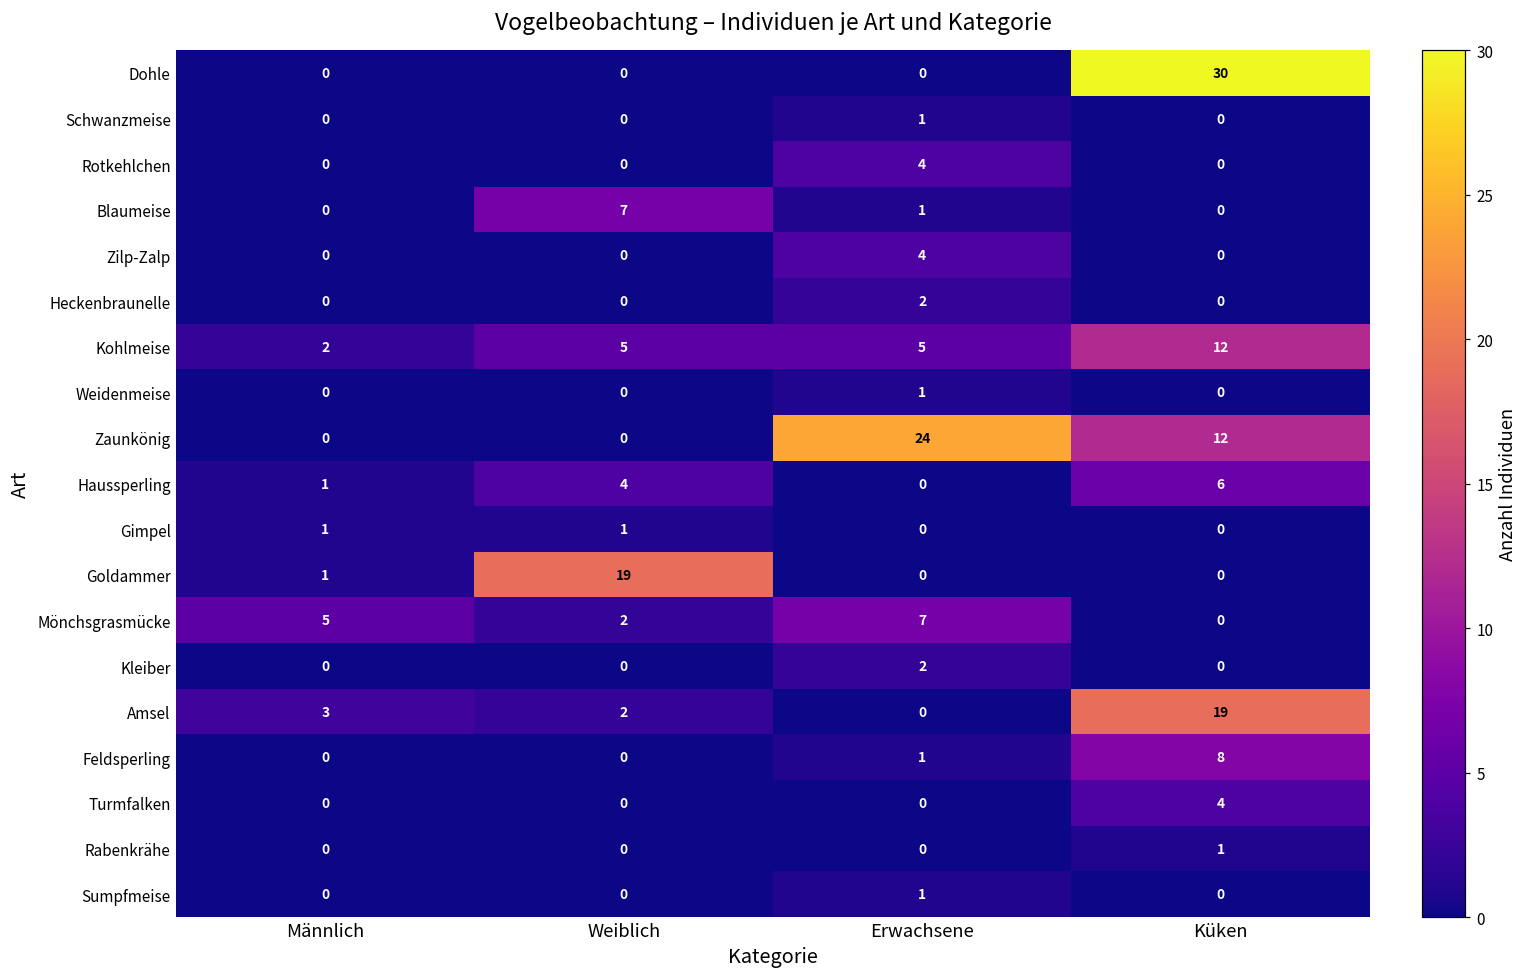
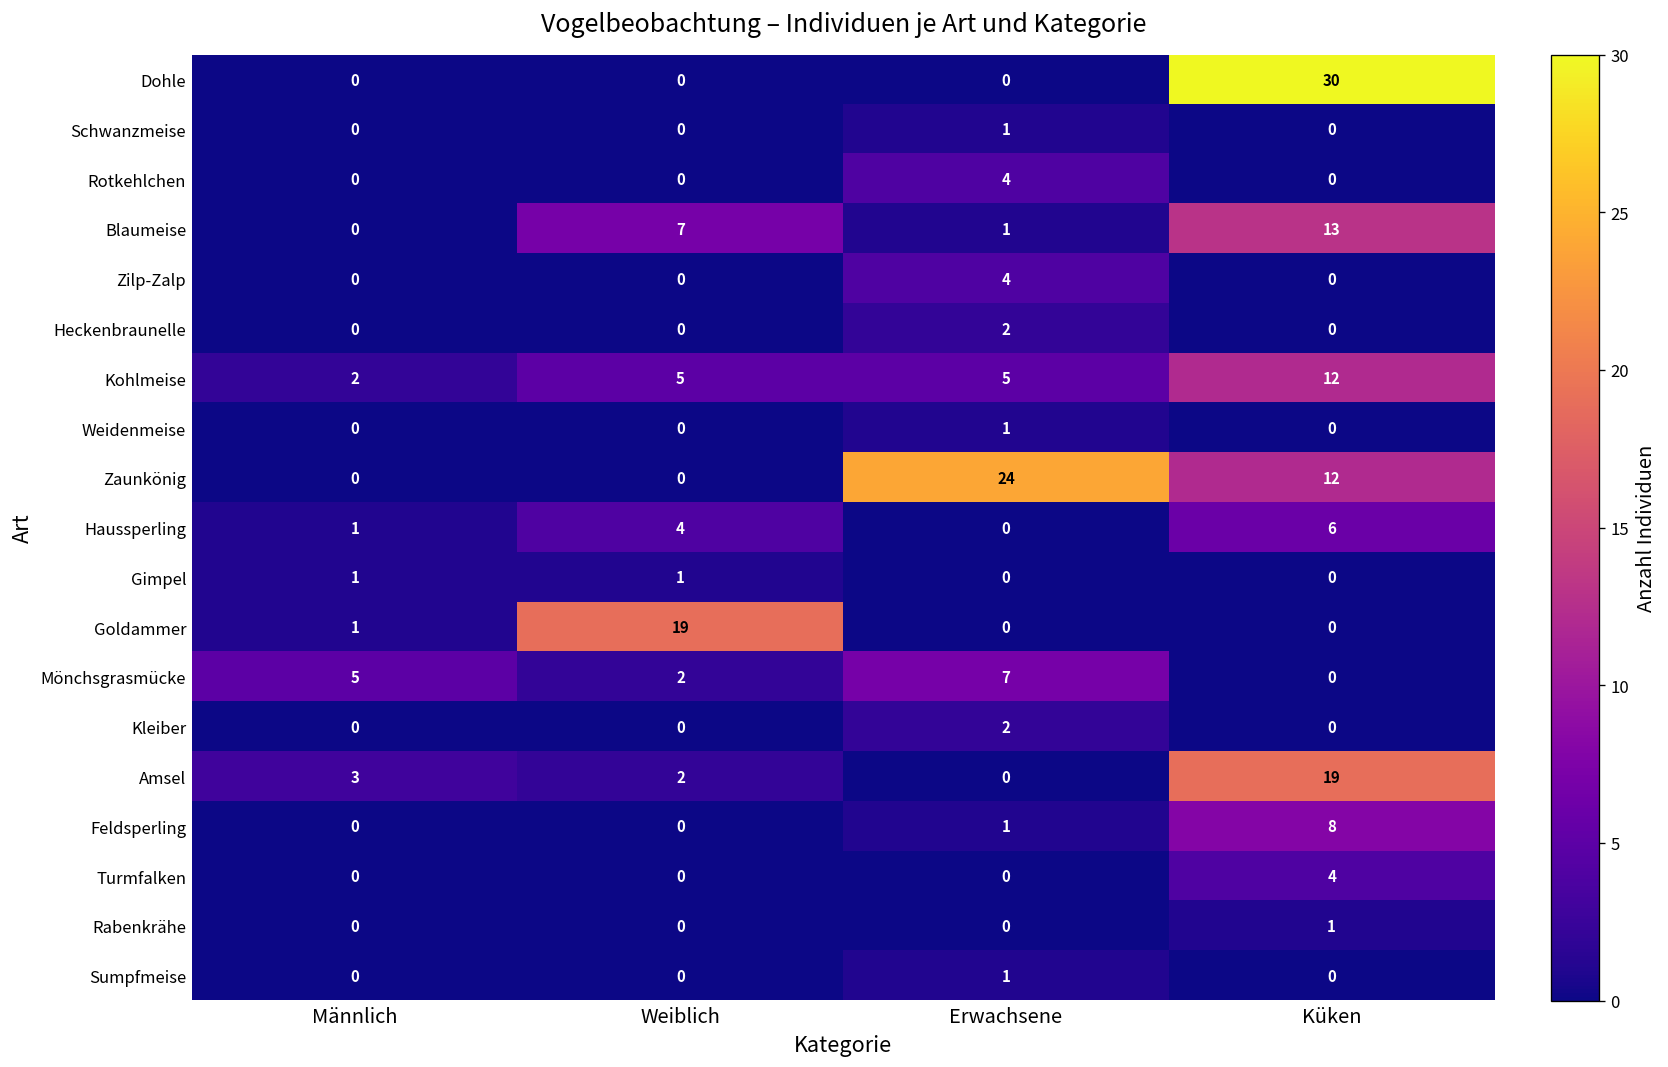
  {
    "Dohle": {
      "Männlich": 0,
      "Weiblich": 0,
      "Erwachsene": 0,
      "Küken": 30
    },
    "Schwanzmeise": {
      "Männlich": 0,
      "Weiblich": 0,
      "Erwachsene": 1,
      "Küken": 0
    },
    "Rotkehlchen": {
      "Männlich": 0,
      "Weiblich": 0,
      "Erwachsene": 4,
      "Küken": 0
    },
    "Blaumeise": {
      "Männlich": 0,
      "Weiblich": 7,
      "Erwachsene": 1,
-     "Küken": 0
+     "Küken": 13
    },
    "Zilp-Zalp": {
      "Männlich": 0,
      "Weiblich": 0,
      "Erwachsene": 4,
      "Küken": 0
    },
    "Heckenbraunelle": {
      "Männlich": 0,
      "Weiblich": 0,
      "Erwachsene": 2,
      "Küken": 0
    },
    "Kohlmeise": {
      "Männlich": 2,
      "Weiblich": 5,
      "Erwachsene": 5,
      "Küken": 12
    },
    "Weidenmeise": {
      "Männlich": 0,
      "Weiblich": 0,
      "Erwachsene": 1,
      "Küken": 0
    },
    "Zaunkönig": {
      "Männlich": 0,
      "Weiblich": 0,
      "Erwachsene": 24,
      "Küken": 12
    },
    "Haussperling": {
      "Männlich": 1,
      "Weiblich": 4,
      "Erwachsene": 0,
      "Küken": 6
    },
    "Gimpel": {
      "Männlich": 1,
      "Weiblich": 1,
      "Erwachsene": 0,
      "Küken": 0
    },
    "Goldammer": {
      "Männlich": 1,
      "Weiblich": 19,
      "Erwachsene": 0,
      "Küken": 0
    },
    "Mönchsgrasmücke": {
      "Männlich": 5,
      "Weiblich": 2,
      "Erwachsene": 7,
      "Küken": 0
    },
    "Kleiber": {
      "Männlich": 0,
      "Weiblich": 0,
      "Erwachsene": 2,
      "Küken": 0
    },
    "Amsel": {
      "Männlich": 3,
      "Weiblich": 2,
      "Erwachsene": 0,
      "Küken": 19
    },
    "Feldsperling": {
      "Männlich": 0,
      "Weiblich": 0,
      "Erwachsene": 1,
      "Küken": 8
    },
    "Turmfalken": {
      "Männlich": 0,
      "Weiblich": 0,
      "Erwachsene": 0,
      "Küken": 4
    },
    "Rabenkrähe": {
      "Männlich": 0,
      "Weiblich": 0,
      "Erwachsene": 0,
      "Küken": 1
    },
    "Sumpfmeise": {
      "Männlich": 0,
      "Weiblich": 0,
      "Erwachsene": 1,
      "Küken": 0
    }
  }
